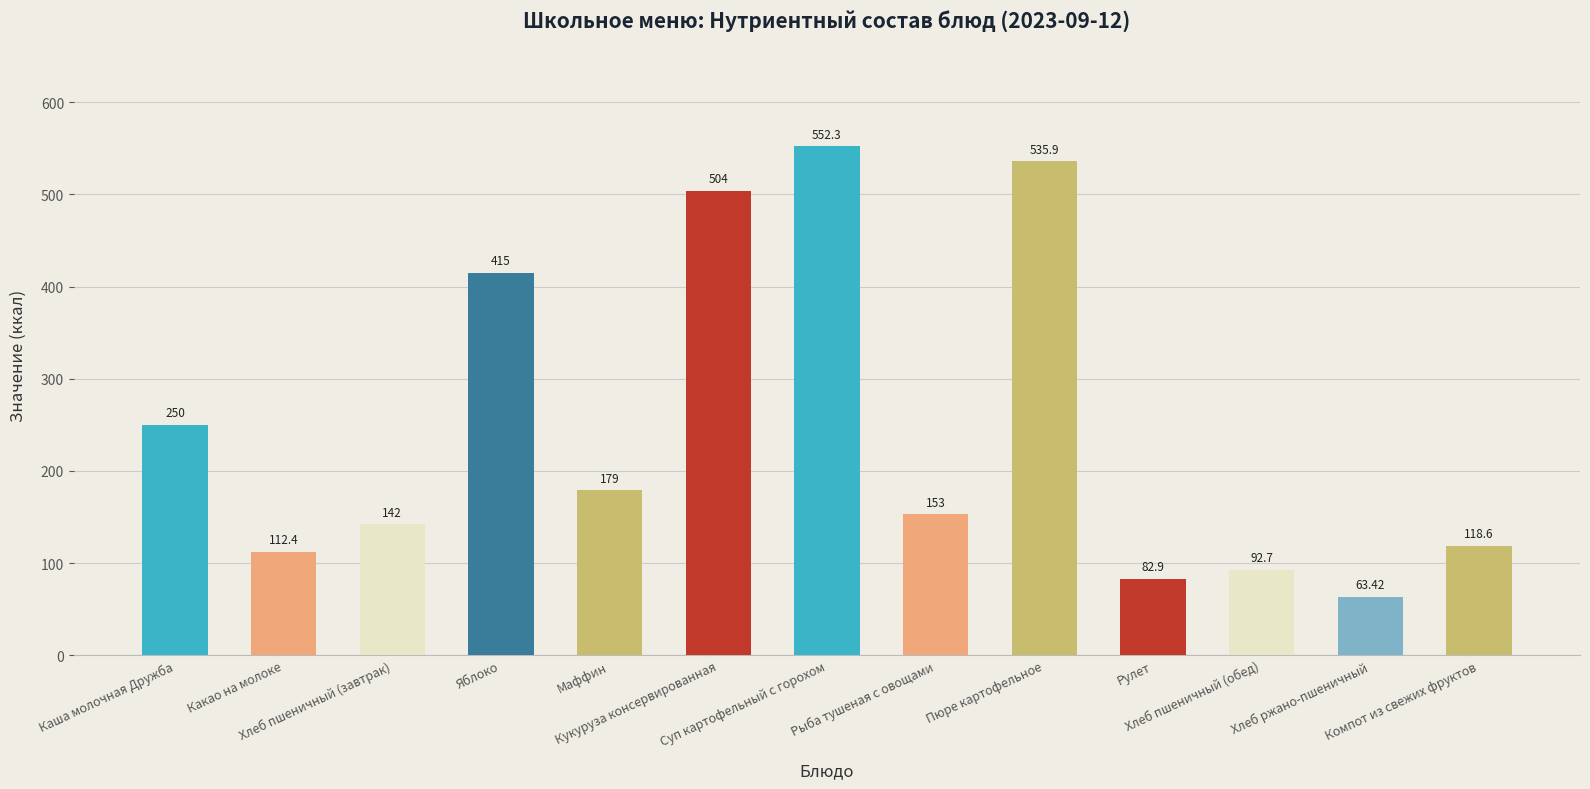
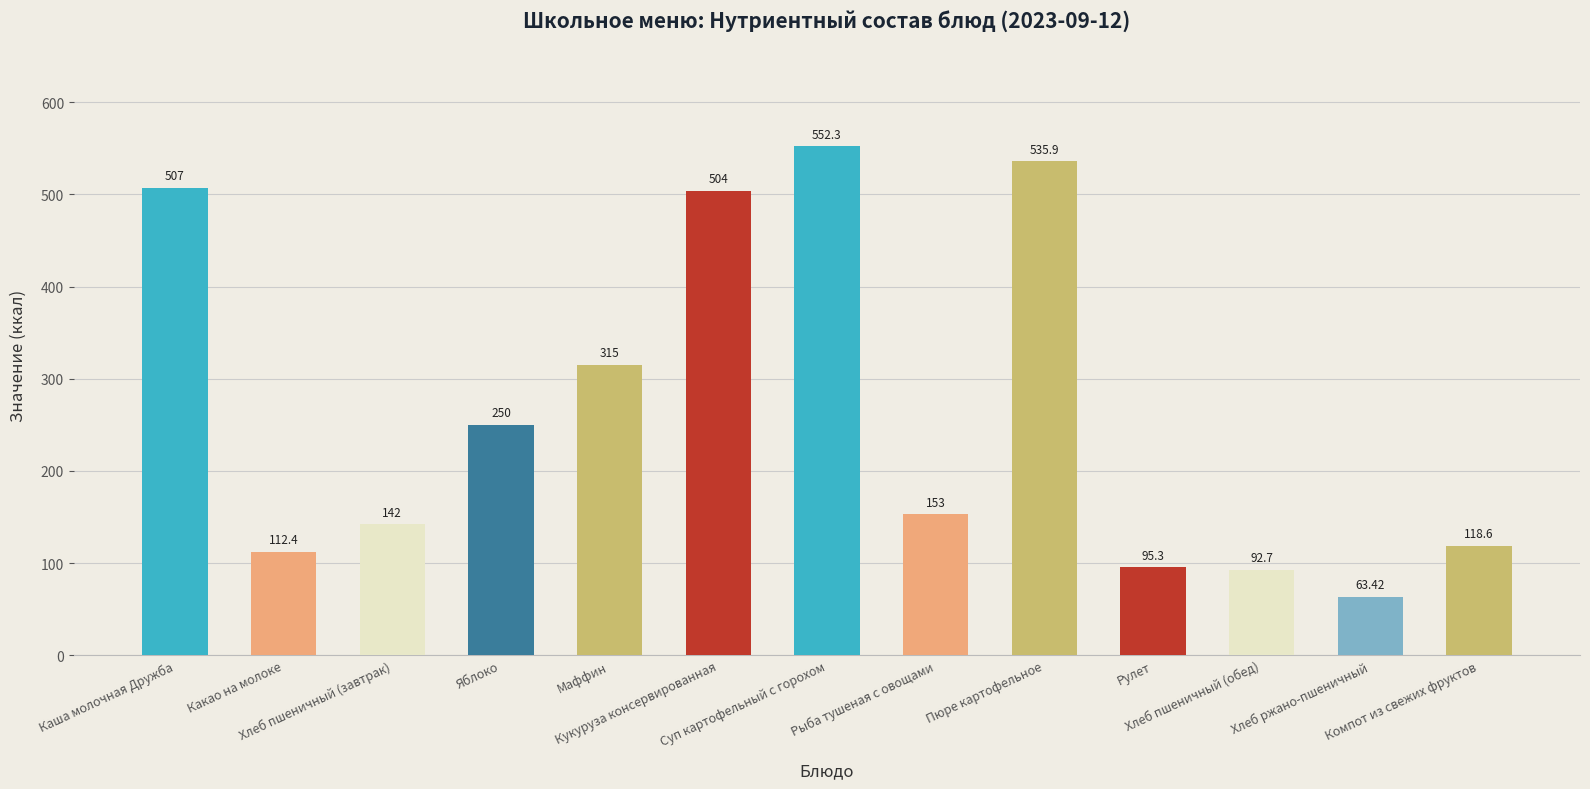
  {
-   "Каша молочная Дружба": 250,
+   "Каша молочная Дружба": 507,
    "Какао на молоке": 112.4,
    "Хлеб пшеничный (завтрак)": 142,
-   "Яблоко": 415,
-   "Маффин": 179,
+   "Яблоко": 250,
+   "Маффин": 315,
    "Кукуруза консервированная": 504,
    "Суп картофельный с горохом": 552.3,
    "Рыба тушеная с овощами": 153,
    "Пюре картофельное": 535.9,
-   "Рулет": 82.9,
+   "Рулет": 95.3,
    "Хлеб пшеничный (обед)": 92.7,
    "Хлеб ржано-пшеничный": 63.42,
    "Компот из свежих фруктов": 118.6
  }
